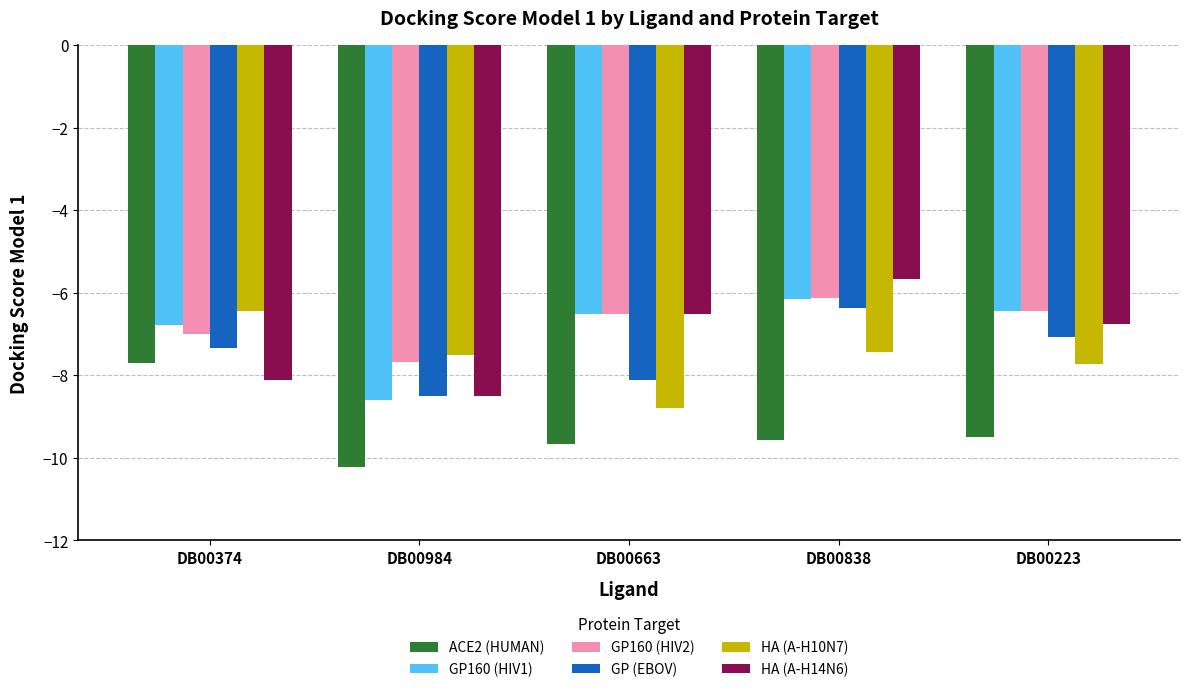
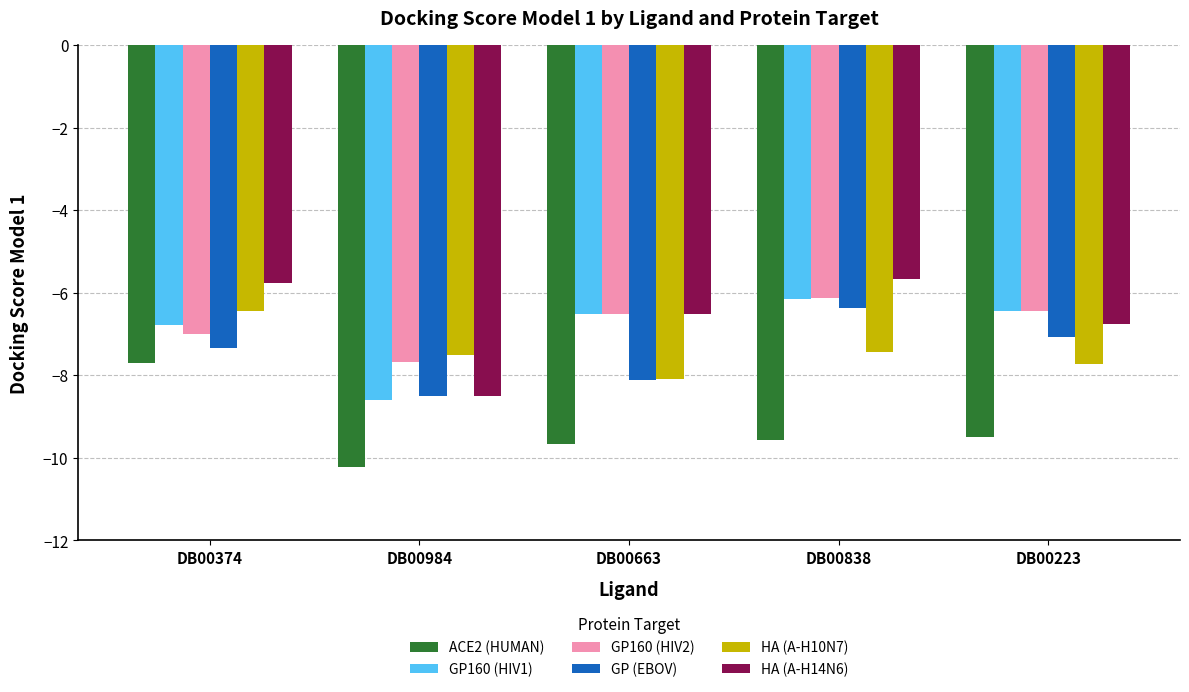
  {
    "ACE2 (HUMAN)": {
      "DB00374": -7.7,
      "DB00984": -10.2,
      "DB00663": -9.7,
      "DB00838": -9.6,
      "DB00223": -9.5
    },
    "GP160 (HIV1)": {
      "DB00374": -6.8,
      "DB00984": -8.6,
      "DB00663": -6.5,
      "DB00838": -6.1,
      "DB00223": -6.5
    },
    "GP160 (HIV2)": {
      "DB00374": -7.0,
      "DB00984": -7.7,
      "DB00663": -6.5,
      "DB00838": -6.1,
      "DB00223": -6.5
    },
    "GP (EBOV)": {
      "DB00374": -7.3,
      "DB00984": -8.5,
      "DB00663": -8.1,
      "DB00838": -6.4,
      "DB00223": -7.1
    },
    "HA (A-H10N7)": {
      "DB00374": -6.4,
      "DB00984": -7.5,
-     "DB00663": -8.8,
+     "DB00663": -8.1,
      "DB00838": -7.4,
      "DB00223": -7.7
    },
    "HA (A-H14N6)": {
-     "DB00374": -8.1,
+     "DB00374": -5.8,
      "DB00984": -8.5,
      "DB00663": -6.5,
      "DB00838": -5.7,
      "DB00223": -6.8
    }
  }
